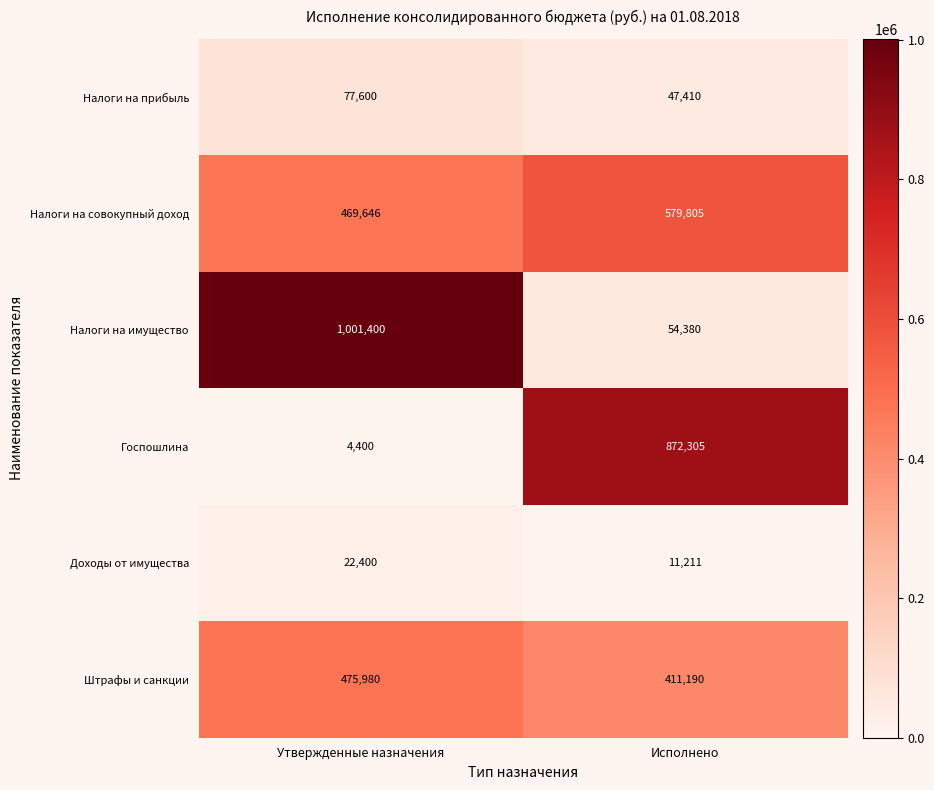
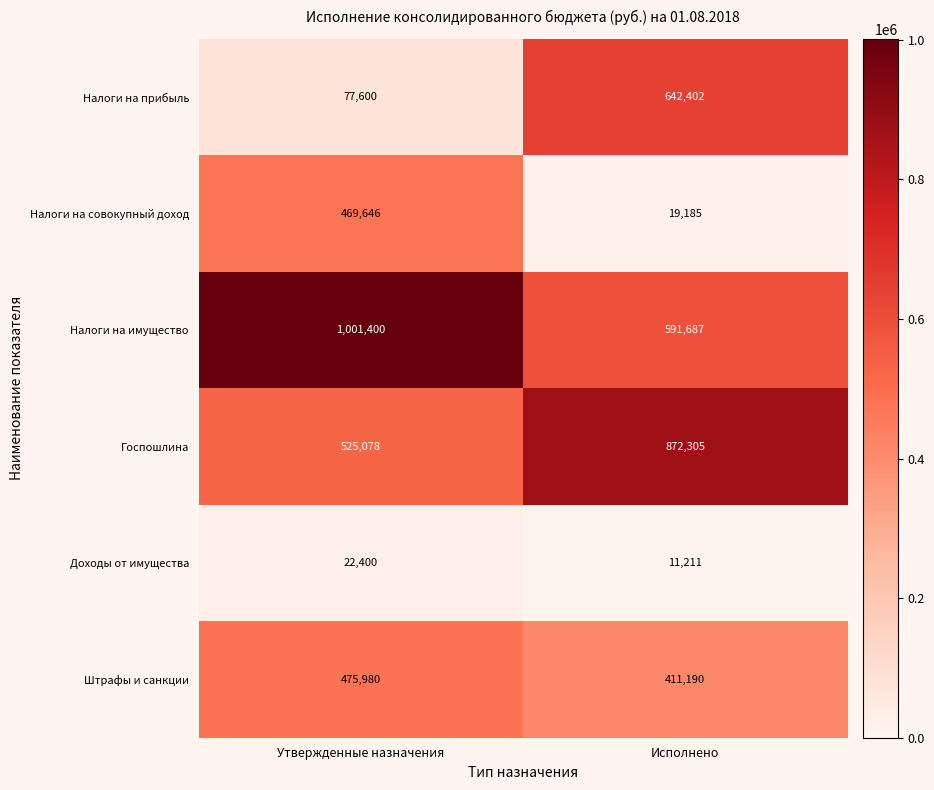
  {
    "Налоги на прибыль": {
      "Утвержденные назначения": "77,600",
-     "Исполнено": "47,410"
+     "Исполнено": "642,402"
    },
    "Налоги на совокупный доход": {
      "Утвержденные назначения": "469,646",
-     "Исполнено": "579,805"
+     "Исполнено": "19,185"
    },
    "Налоги на имущество": {
      "Утвержденные назначения": "1,001,400",
-     "Исполнено": "54,380"
+     "Исполнено": "591,687"
    },
    "Госпошлина": {
-     "Утвержденные назначения": "4,400",
+     "Утвержденные назначения": "525,078",
      "Исполнено": "872,305"
    },
    "Доходы от имущества": {
      "Утвержденные назначения": "22,400",
      "Исполнено": "11,211"
    },
    "Штрафы и санкции": {
      "Утвержденные назначения": "475,980",
      "Исполнено": "411,190"
    }
  }
